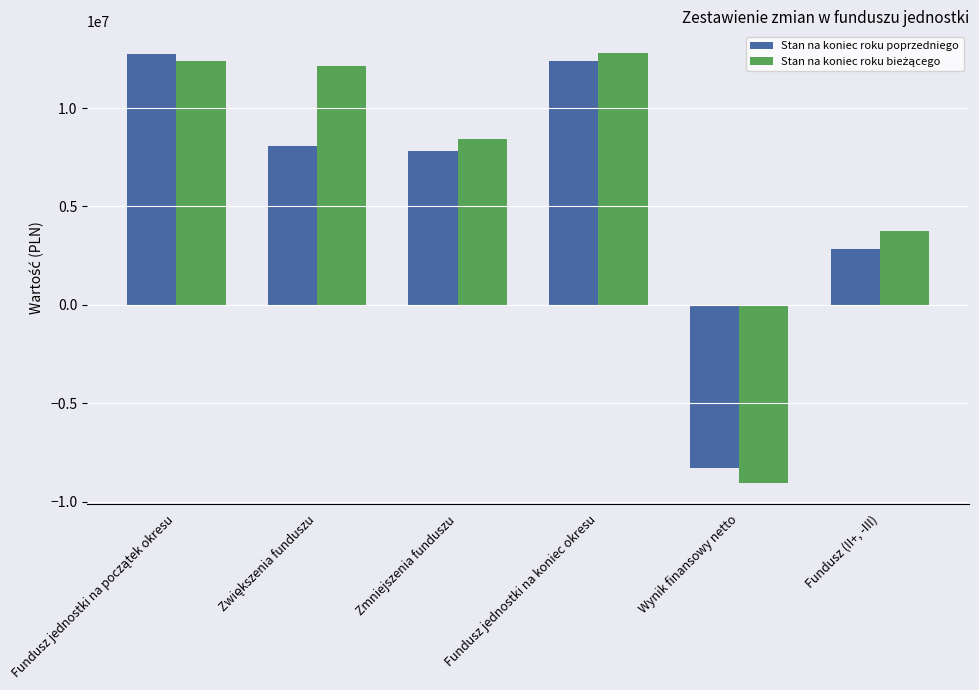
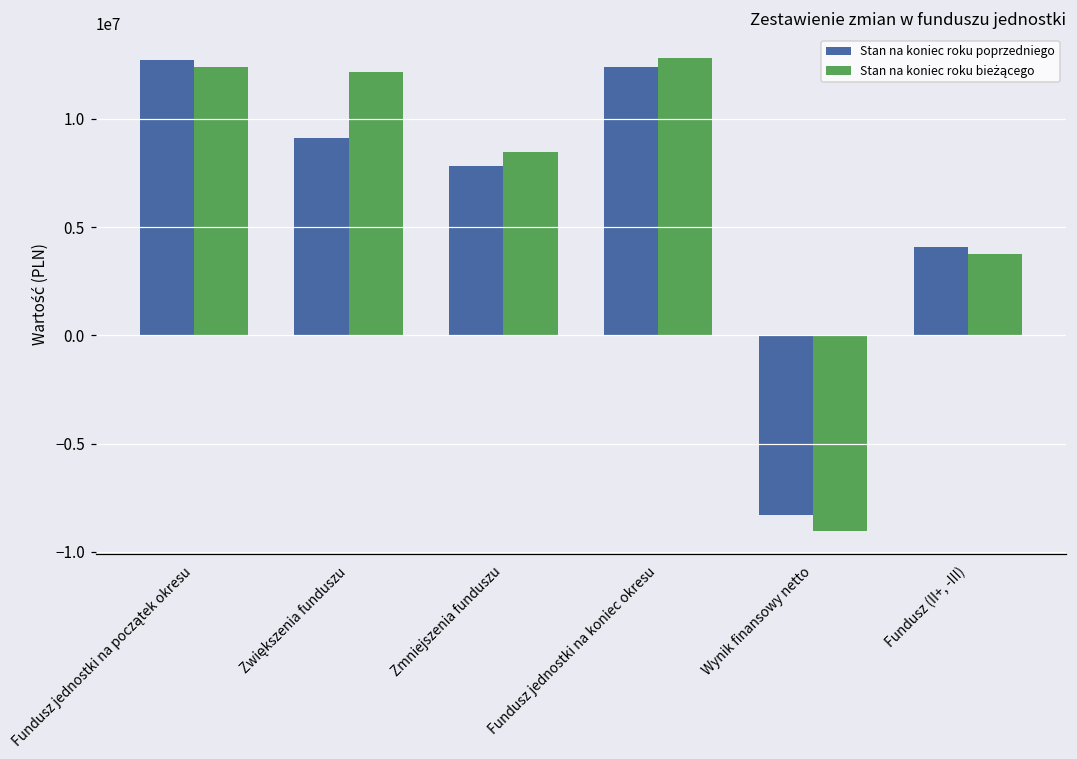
  {
    "Stan na koniec roku poprzedniego": {
      "Fundusz jednostki na początek okresu": 12700000,
-     "Zwiększenia funduszu": 8100000,
+     "Zwiększenia funduszu": 9100000,
      "Zmniejszenia funduszu": 7800000,
      "Fundusz jednostki na koniec okresu": 12400000,
      "Wynik finansowy netto": -8300000,
-     "Fundusz (II+, -III)": 2900000
+     "Fundusz (II+, -III)": 4100000
    },
    "Stan na koniec roku bieżącego": {
      "Fundusz jednostki na początek okresu": 12400000,
      "Zwiększenia funduszu": 12200000,
      "Zmniejszenia funduszu": 8400000,
      "Fundusz jednostki na koniec okresu": 12800000,
      "Wynik finansowy netto": -9000000,
      "Fundusz (II+, -III)": 3800000
    }
  }
